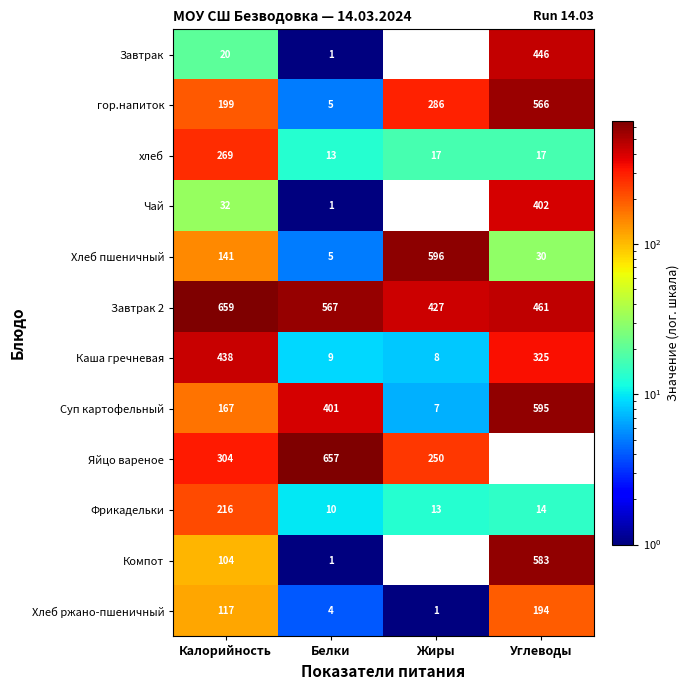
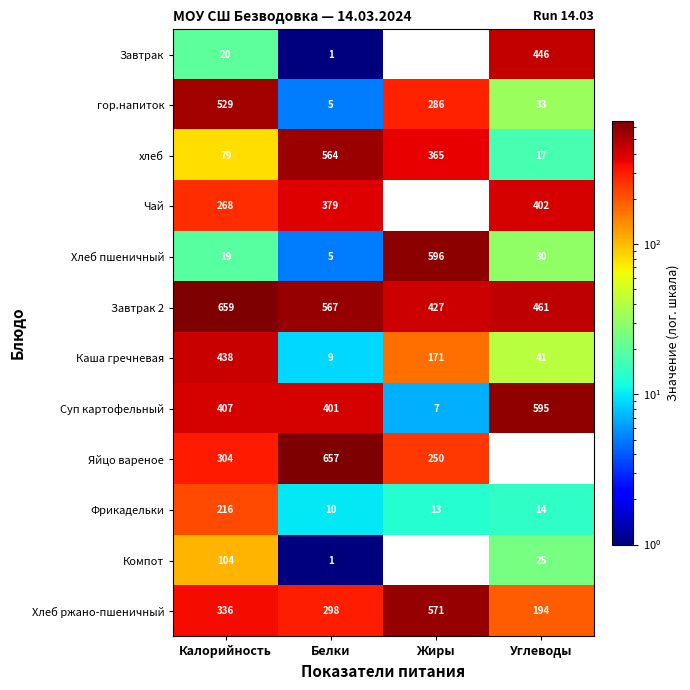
  {
    "Завтрак": {
      "Калорийность": 20,
      "Белки": 1,
      "Углеводы": 446
    },
    "гор.напиток": {
-     "Калорийность": 199,
+     "Калорийность": 529,
      "Белки": 5,
      "Жиры": 286,
-     "Углеводы": 566
+     "Углеводы": 33
    },
    "хлеб": {
-     "Калорийность": 269,
-     "Белки": 13,
-     "Жиры": 17,
+     "Калорийность": 79,
+     "Белки": 564,
+     "Жиры": 365,
      "Углеводы": 17
    },
    "Чай": {
-     "Калорийность": 32,
-     "Белки": 1,
+     "Калорийность": 268,
+     "Белки": 379,
      "Углеводы": 402
    },
    "Хлеб пшеничный": {
-     "Калорийность": 141,
+     "Калорийность": 19,
      "Белки": 5,
      "Жиры": 596,
      "Углеводы": 30
    },
    "Завтрак 2": {
      "Калорийность": 659,
      "Белки": 567,
      "Жиры": 427,
      "Углеводы": 461
    },
    "Каша гречневая": {
      "Калорийность": 438,
      "Белки": 9,
-     "Жиры": 8,
-     "Углеводы": 325
+     "Жиры": 171,
+     "Углеводы": 41
    },
    "Суп картофельный": {
-     "Калорийность": 167,
+     "Калорийность": 407,
      "Белки": 401,
      "Жиры": 7,
      "Углеводы": 595
    },
    "Яйцо вареное": {
      "Калорийность": 304,
      "Белки": 657,
      "Жиры": 250
    },
    "Фрикадельки": {
      "Калорийность": 216,
      "Белки": 10,
      "Жиры": 13,
      "Углеводы": 14
    },
    "Компот": {
      "Калорийность": 104,
      "Белки": 1,
-     "Углеводы": 583
+     "Углеводы": 25
    },
    "Хлеб ржано-пшеничный": {
-     "Калорийность": 117,
-     "Белки": 4,
-     "Жиры": 1,
+     "Калорийность": 336,
+     "Белки": 298,
+     "Жиры": 571,
      "Углеводы": 194
    }
  }
